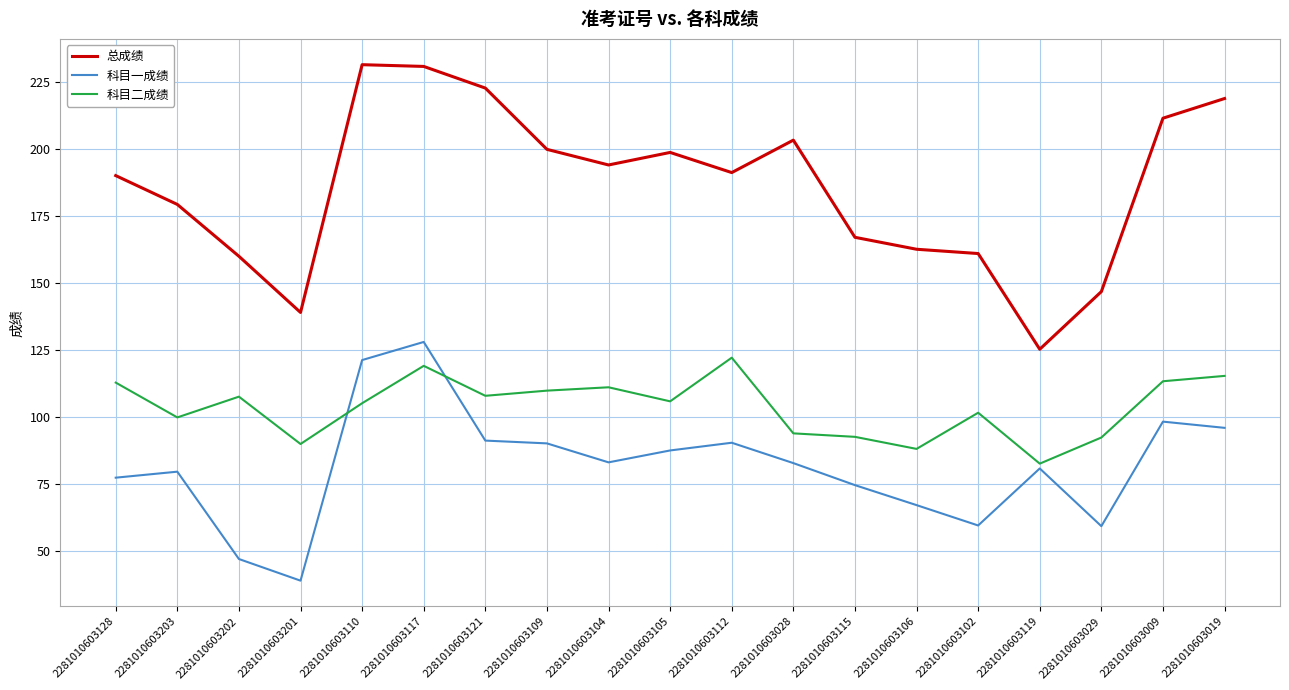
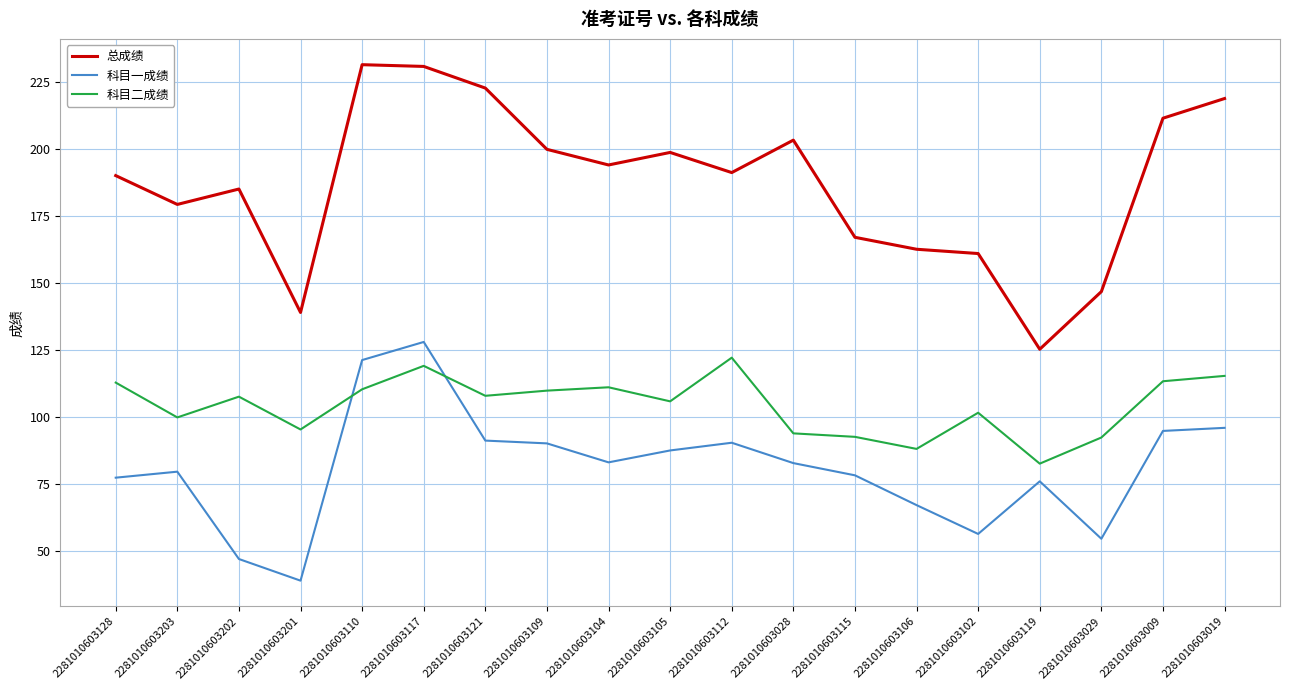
  {
    "总成绩": {
      "2281010603128": 190,
      "2281010603203": 179,
-     "2281010603202": 160,
+     "2281010603202": 185,
      "2281010603201": 139,
      "2281010603110": 231,
      "2281010603117": 231,
      "2281010603121": 223,
      "2281010603109": 200,
      "2281010603104": 194,
      "2281010603105": 199,
      "2281010603112": 191,
      "2281010603028": 203,
      "2281010603115": 167,
      "2281010603106": 163,
      "2281010603102": 161,
      "2281010603119": 125,
      "2281010603029": 147,
      "2281010603009": 211,
      "2281010603019": 219
    },
    "科目一成绩": {
      "2281010603128": 77,
      "2281010603203": 80,
      "2281010603202": 47,
      "2281010603201": 39,
      "2281010603110": 121,
      "2281010603117": 128,
      "2281010603121": 91,
      "2281010603109": 90,
      "2281010603104": 83,
      "2281010603105": 87,
      "2281010603112": 90,
      "2281010603028": 83,
-     "2281010603115": 74,
+     "2281010603115": 78,
      "2281010603106": 67,
-     "2281010603102": 59,
-     "2281010603119": 81,
-     "2281010603029": 59,
-     "2281010603009": 98,
+     "2281010603102": 56,
+     "2281010603119": 76,
+     "2281010603029": 54,
+     "2281010603009": 95,
      "2281010603019": 96
    },
    "科目二成绩": {
      "2281010603128": 113,
      "2281010603203": 100,
      "2281010603202": 108,
-     "2281010603201": 90,
-     "2281010603110": 105,
+     "2281010603201": 95,
+     "2281010603110": 110,
      "2281010603117": 119,
      "2281010603121": 108,
      "2281010603109": 110,
      "2281010603104": 111,
      "2281010603105": 106,
      "2281010603112": 122,
      "2281010603028": 94,
      "2281010603115": 93,
      "2281010603106": 88,
      "2281010603102": 102,
      "2281010603119": 83,
      "2281010603029": 92,
      "2281010603009": 113,
      "2281010603019": 115
    }
  }
